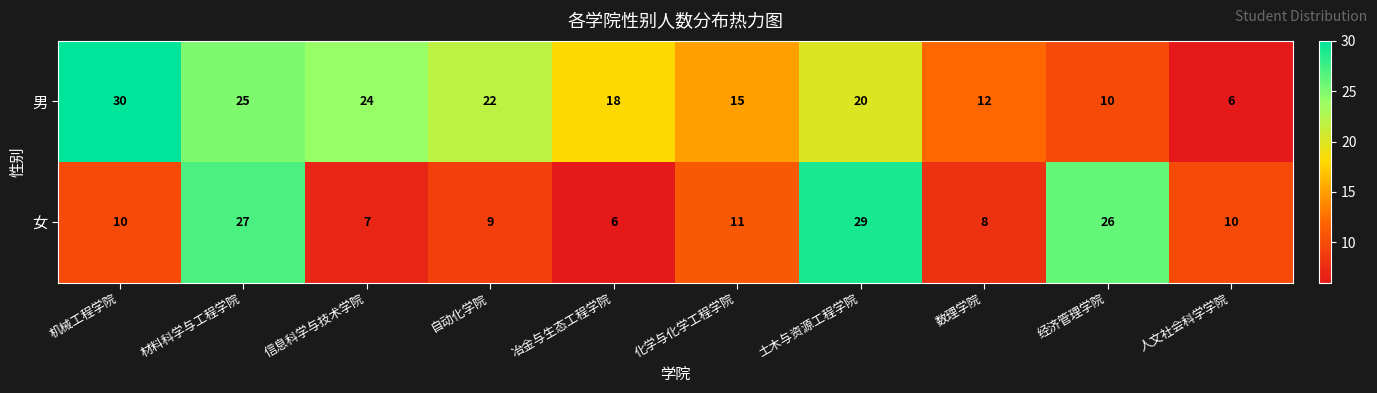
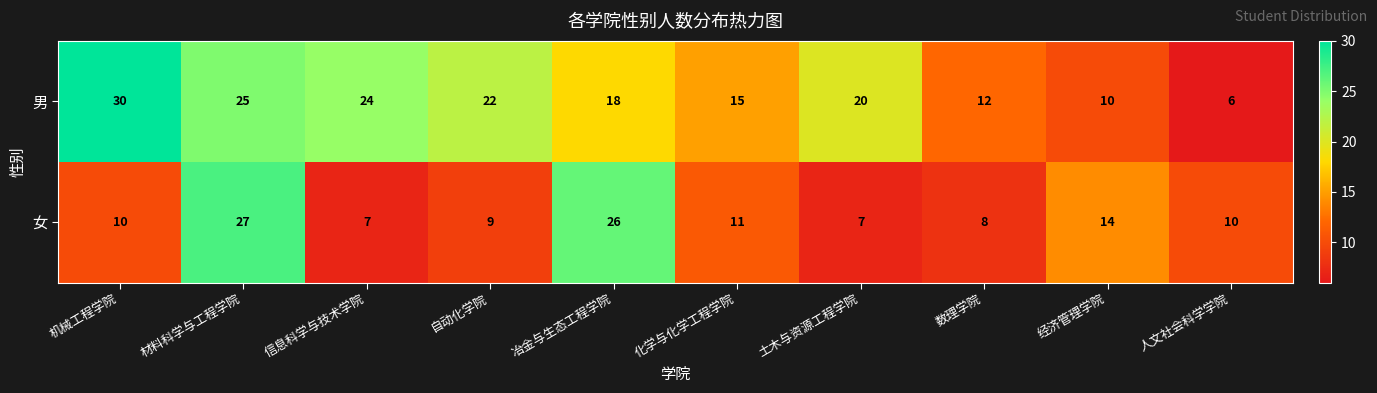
  {
    "男": {
      "机械工程学院": 30,
      "材料科学与工程学院": 25,
      "信息科学与技术学院": 24,
      "自动化学院": 22,
      "冶金与生态工程学院": 18,
      "化学与化学工程学院": 15,
      "土木与资源工程学院": 20,
      "数理学院": 12,
      "经济管理学院": 10,
      "人文社会科学学院": 6
    },
    "女": {
      "机械工程学院": 10,
      "材料科学与工程学院": 27,
      "信息科学与技术学院": 7,
      "自动化学院": 9,
-     "冶金与生态工程学院": 6,
+     "冶金与生态工程学院": 26,
      "化学与化学工程学院": 11,
-     "土木与资源工程学院": 29,
+     "土木与资源工程学院": 7,
      "数理学院": 8,
-     "经济管理学院": 26,
+     "经济管理学院": 14,
      "人文社会科学学院": 10
    }
  }
